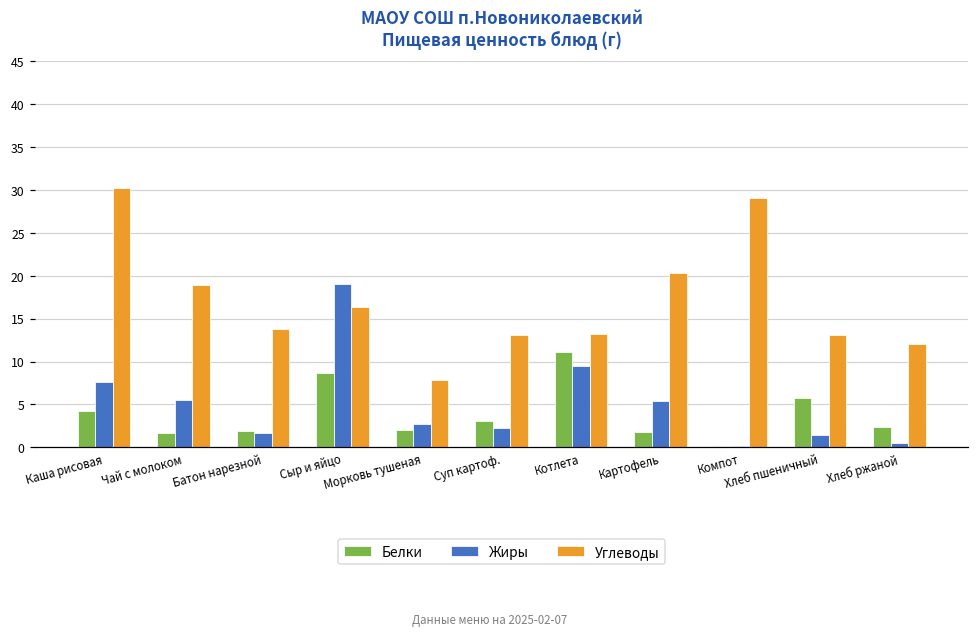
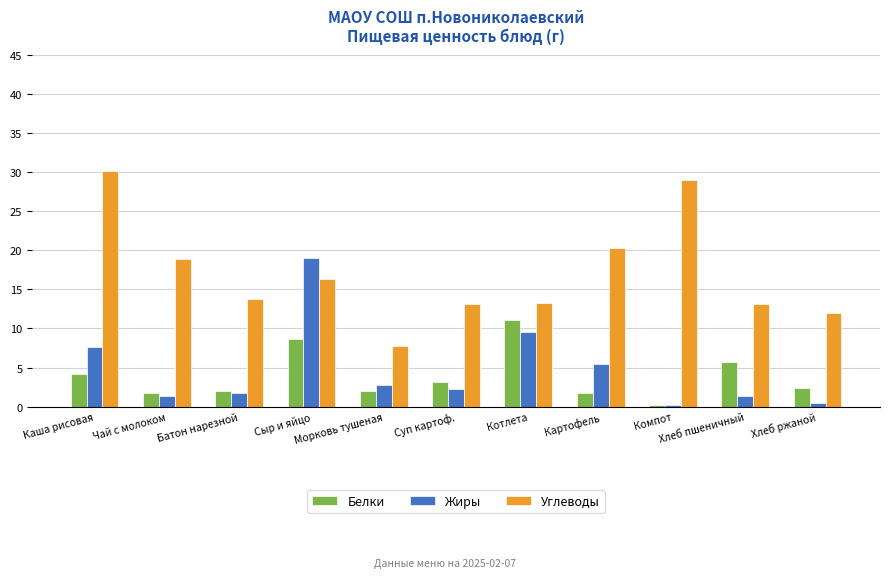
  {
    "Белки": {
      "Каша рисовая": 4,
      "Чай с молоком": 2,
      "Батон нарезной": 2,
      "Сыр и яйцо": 9,
      "Морковь тушеная": 2,
      "Суп картоф.": 3,
      "Котлета": 11,
      "Картофель": 2,
      "Хлеб пшеничный": 6,
      "Хлеб ржаной": 2
    },
    "Жиры": {
      "Каша рисовая": 8,
-     "Чай с молоком": 6,
+     "Чай с молоком": 1,
      "Батон нарезной": 2,
      "Сыр и яйцо": 19,
      "Морковь тушеная": 3,
      "Суп картоф.": 2,
      "Котлета": 10,
      "Картофель": 5,
      "Хлеб пшеничный": 1,
      "Хлеб ржаной": 1
    },
    "Углеводы": {
      "Каша рисовая": 30,
      "Чай с молоком": 19,
      "Батон нарезной": 14,
      "Сыр и яйцо": 16,
      "Морковь тушеная": 8,
      "Суп картоф.": 13,
      "Котлета": 13,
      "Картофель": 20,
      "Компот": 29,
      "Хлеб пшеничный": 13,
      "Хлеб ржаной": 12
    }
  }
